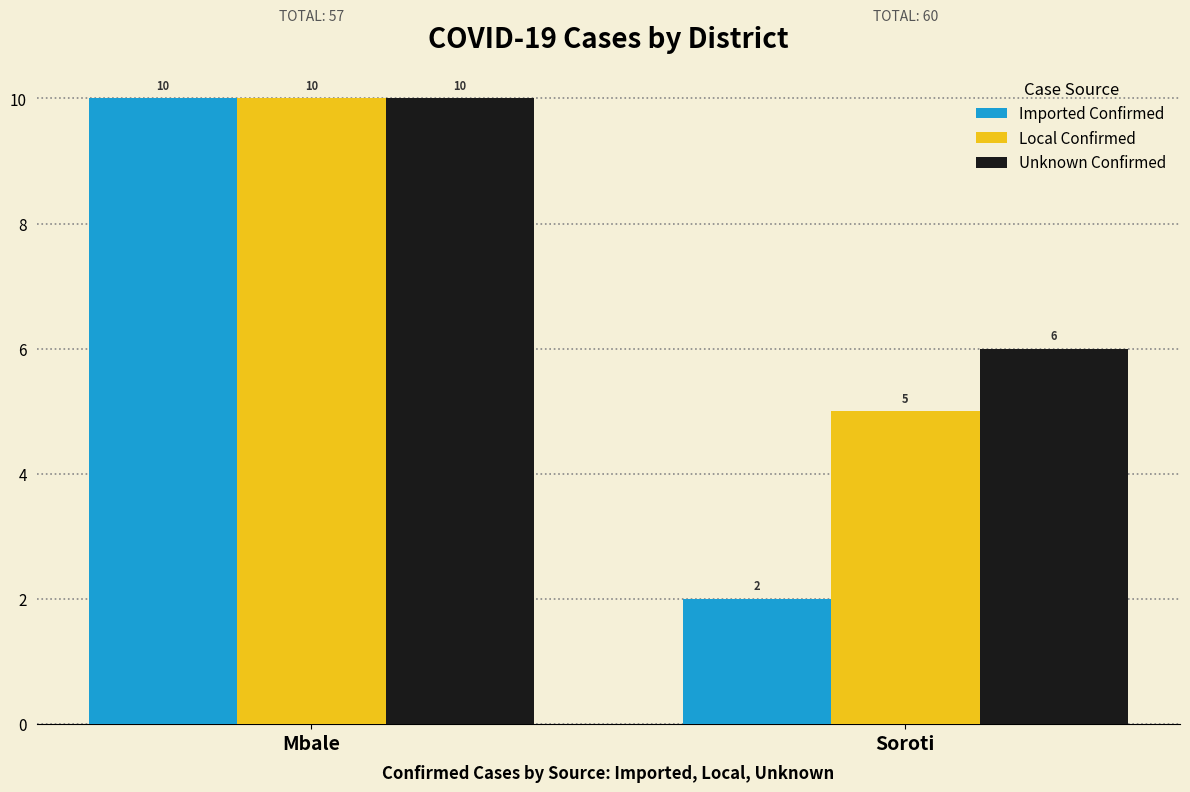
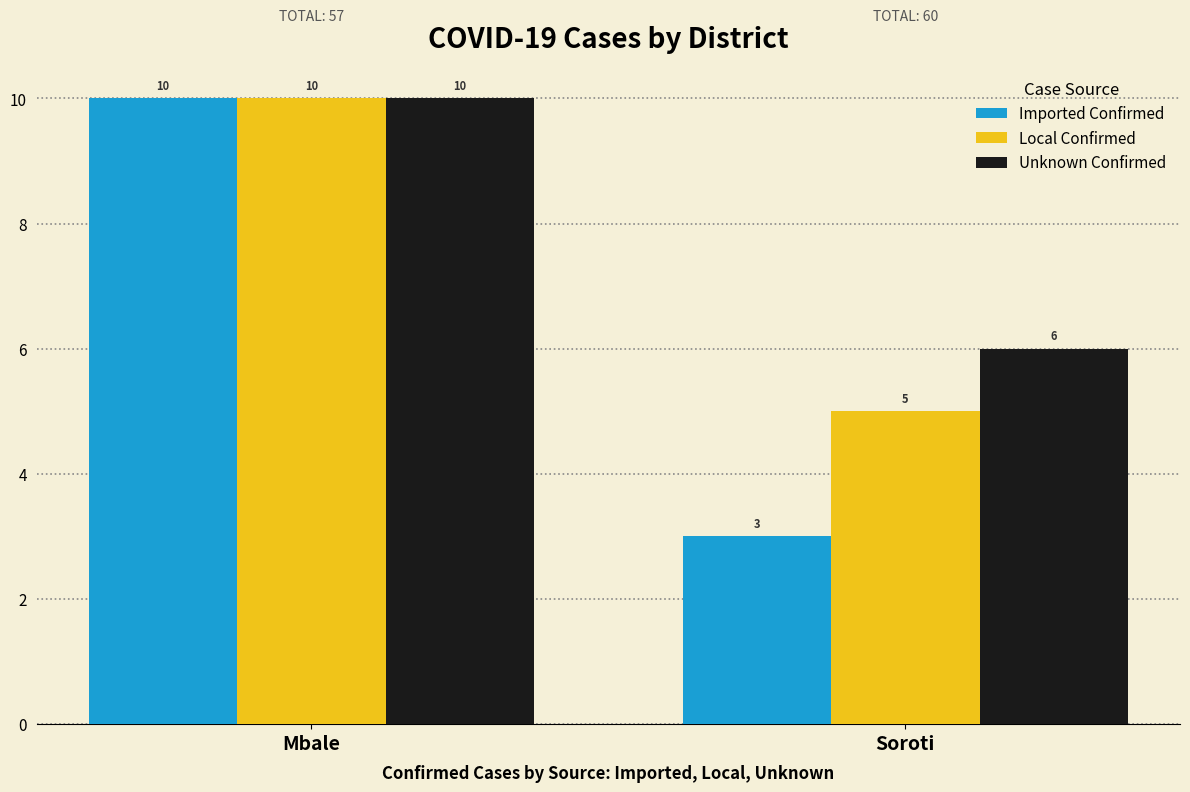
  {
    "Imported Confirmed": {
      "Mbale": 10,
-     "Soroti": 2
+     "Soroti": 3
    },
    "Local Confirmed": {
      "Mbale": 10,
      "Soroti": 5
    },
    "Unknown Confirmed": {
      "Mbale": 10,
      "Soroti": 6
    }
  }
